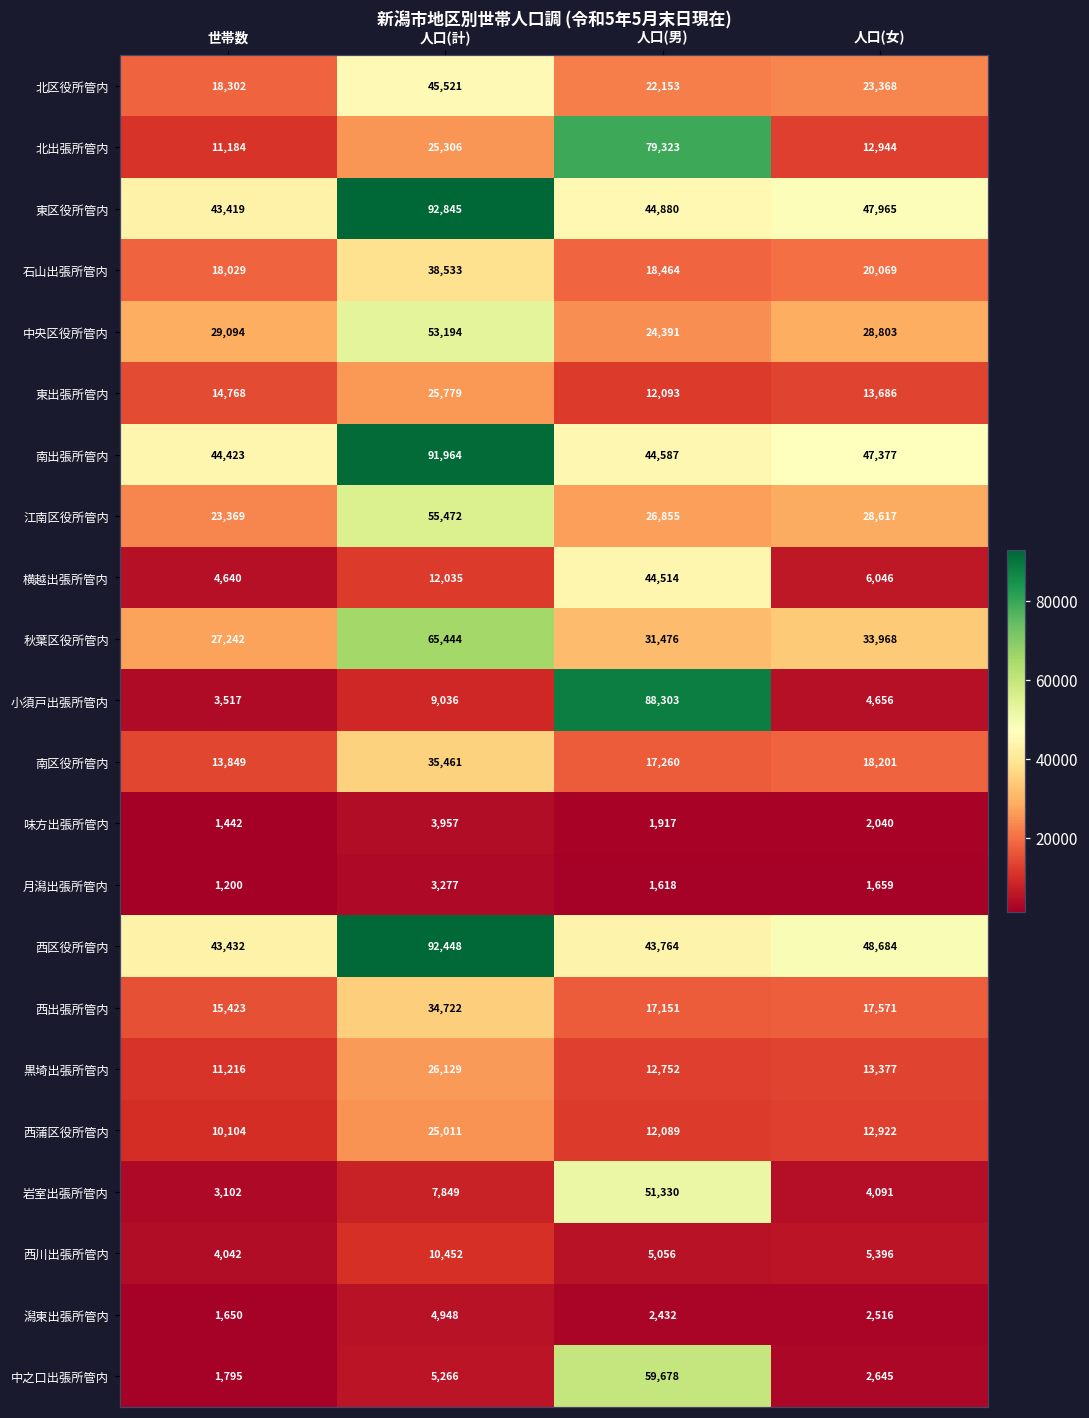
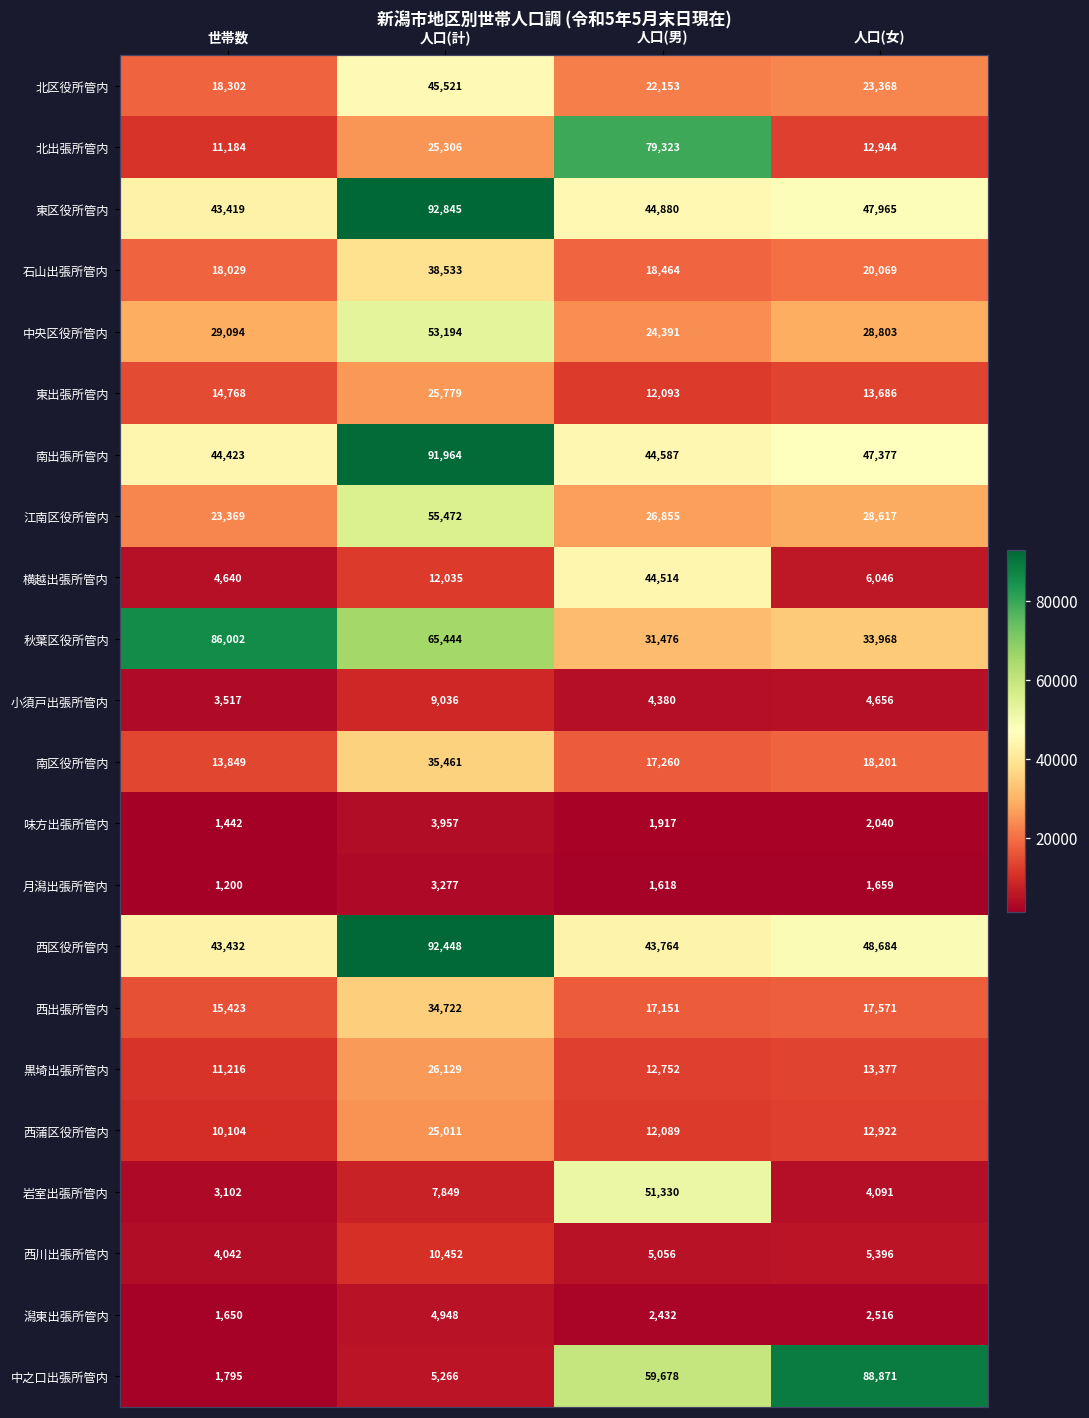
  {
    "北区役所管内": {
      "世帯数": "18,302",
      "人口(計)": "45,521",
      "人口(男)": "22,153",
      "人口(女)": "23,368"
    },
    "北出張所管内": {
      "世帯数": "11,184",
      "人口(計)": "25,306",
      "人口(男)": "79,323",
      "人口(女)": "12,944"
    },
    "東区役所管内": {
      "世帯数": "43,419",
      "人口(計)": "92,845",
      "人口(男)": "44,880",
      "人口(女)": "47,965"
    },
    "石山出張所管内": {
      "世帯数": "18,029",
      "人口(計)": "38,533",
      "人口(男)": "18,464",
      "人口(女)": "20,069"
    },
    "中央区役所管内": {
      "世帯数": "29,094",
      "人口(計)": "53,194",
      "人口(男)": "24,391",
      "人口(女)": "28,803"
    },
    "東出張所管内": {
      "世帯数": "14,768",
      "人口(計)": "25,779",
      "人口(男)": "12,093",
      "人口(女)": "13,686"
    },
    "南出張所管内": {
      "世帯数": "44,423",
      "人口(計)": "91,964",
      "人口(男)": "44,587",
      "人口(女)": "47,377"
    },
    "江南区役所管内": {
      "世帯数": "23,369",
      "人口(計)": "55,472",
      "人口(男)": "26,855",
      "人口(女)": "28,617"
    },
    "横越出張所管内": {
      "世帯数": "4,640",
      "人口(計)": "12,035",
      "人口(男)": "44,514",
      "人口(女)": "6,046"
    },
    "秋葉区役所管内": {
-     "世帯数": "27,242",
+     "世帯数": "86,002",
      "人口(計)": "65,444",
      "人口(男)": "31,476",
      "人口(女)": "33,968"
    },
    "小須戸出張所管内": {
      "世帯数": "3,517",
      "人口(計)": "9,036",
-     "人口(男)": "88,303",
+     "人口(男)": "4,380",
      "人口(女)": "4,656"
    },
    "南区役所管内": {
      "世帯数": "13,849",
      "人口(計)": "35,461",
      "人口(男)": "17,260",
      "人口(女)": "18,201"
    },
    "味方出張所管内": {
      "世帯数": "1,442",
      "人口(計)": "3,957",
      "人口(男)": "1,917",
      "人口(女)": "2,040"
    },
    "月潟出張所管内": {
      "世帯数": "1,200",
      "人口(計)": "3,277",
      "人口(男)": "1,618",
      "人口(女)": "1,659"
    },
    "西区役所管内": {
      "世帯数": "43,432",
      "人口(計)": "92,448",
      "人口(男)": "43,764",
      "人口(女)": "48,684"
    },
    "西出張所管内": {
      "世帯数": "15,423",
      "人口(計)": "34,722",
      "人口(男)": "17,151",
      "人口(女)": "17,571"
    },
    "黒埼出張所管内": {
      "世帯数": "11,216",
      "人口(計)": "26,129",
      "人口(男)": "12,752",
      "人口(女)": "13,377"
    },
    "西蒲区役所管内": {
      "世帯数": "10,104",
      "人口(計)": "25,011",
      "人口(男)": "12,089",
      "人口(女)": "12,922"
    },
    "岩室出張所管内": {
      "世帯数": "3,102",
      "人口(計)": "7,849",
      "人口(男)": "51,330",
      "人口(女)": "4,091"
    },
    "西川出張所管内": {
      "世帯数": "4,042",
      "人口(計)": "10,452",
      "人口(男)": "5,056",
      "人口(女)": "5,396"
    },
    "潟東出張所管内": {
      "世帯数": "1,650",
      "人口(計)": "4,948",
      "人口(男)": "2,432",
      "人口(女)": "2,516"
    },
    "中之口出張所管内": {
      "世帯数": "1,795",
      "人口(計)": "5,266",
      "人口(男)": "59,678",
-     "人口(女)": "2,645"
+     "人口(女)": "88,871"
    }
  }
